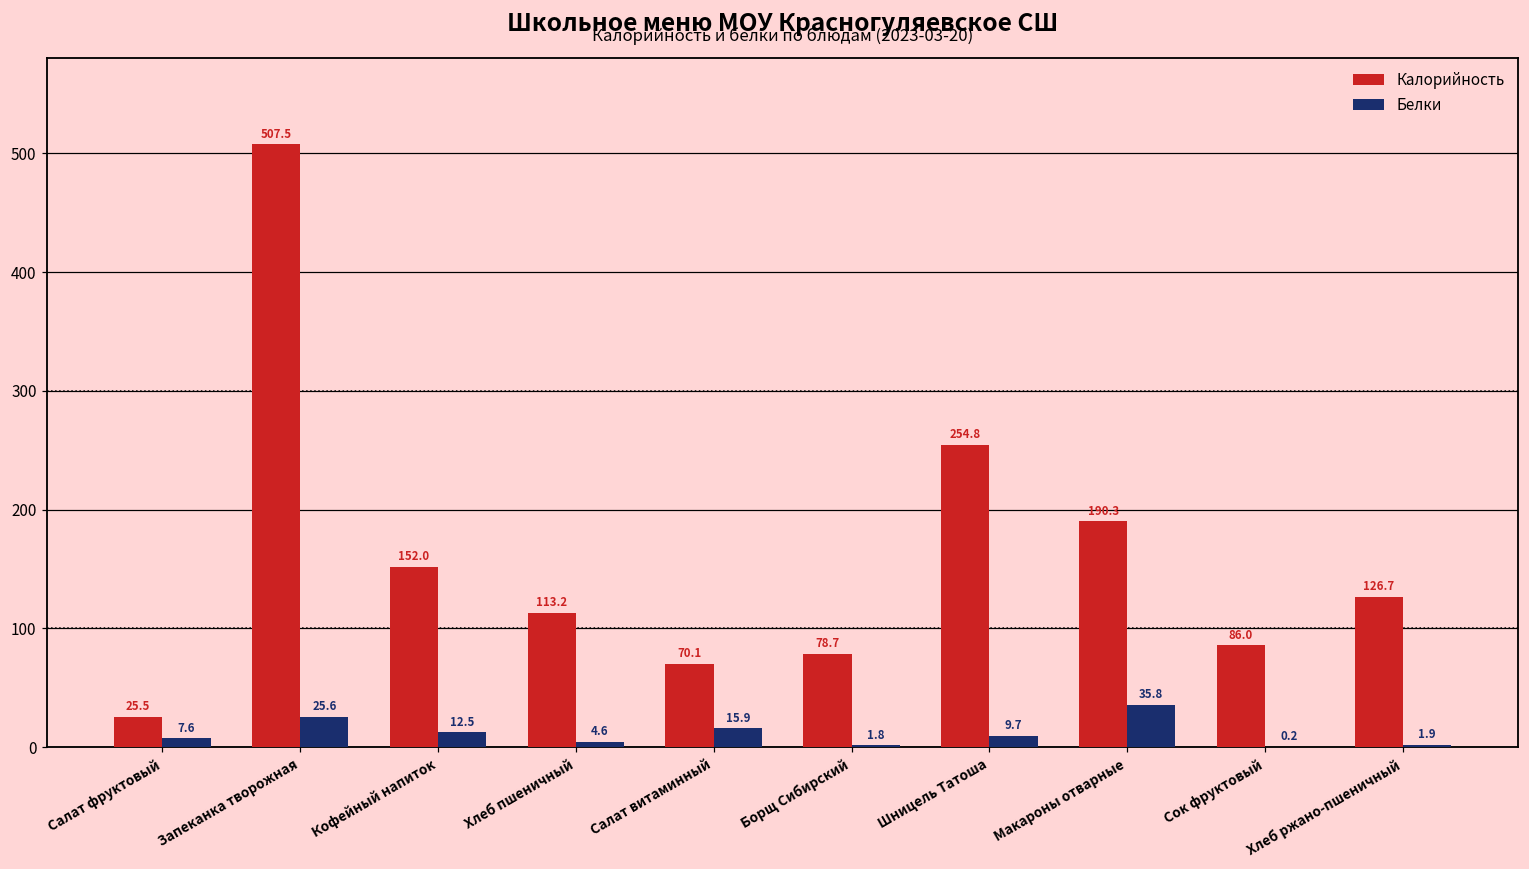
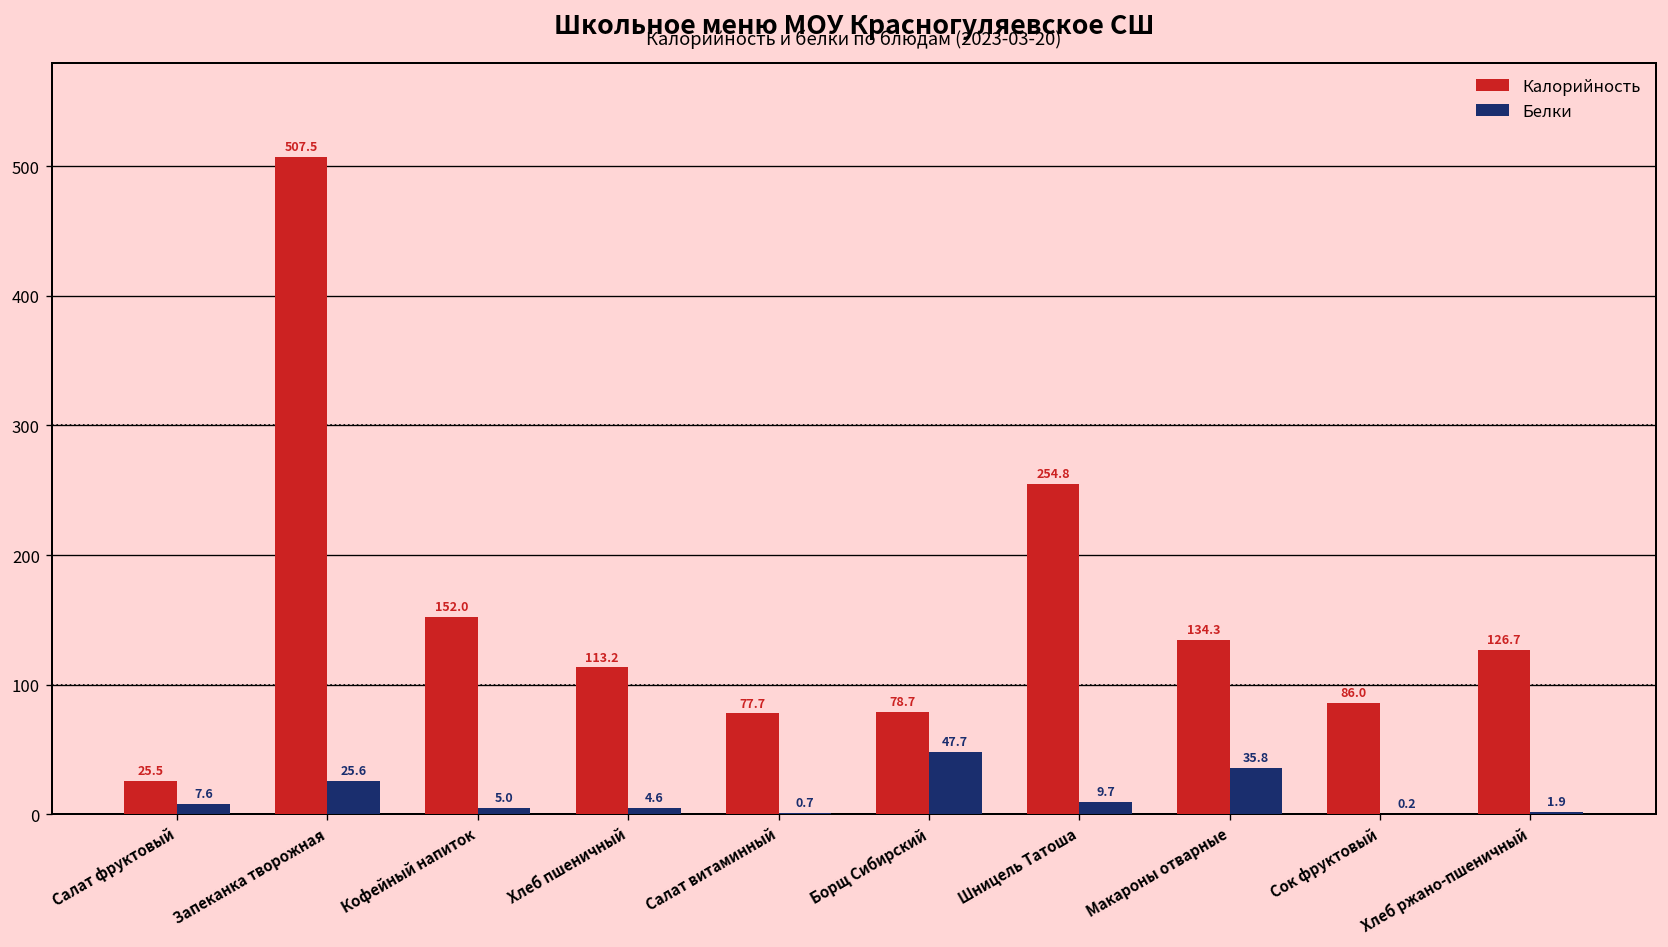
  {
    "Калорийность": {
      "Салат фруктовый": 25.5,
      "Запеканка творожная": 507.5,
      "Кофейный напиток": 152.0,
      "Хлеб пшеничный": 113.2,
-     "Салат витаминный": 70.1,
+     "Салат витаминный": 77.7,
      "Борщ Сибирский": 78.7,
      "Шницель Татоша": 254.8,
-     "Макароны отварные": 190.3,
+     "Макароны отварные": 134.3,
      "Сок фруктовый": 86.0,
      "Хлеб ржано-пшеничный": 126.7
    },
    "Белки": {
      "Салат фруктовый": 7.6,
      "Запеканка творожная": 25.6,
-     "Кофейный напиток": 12.5,
+     "Кофейный напиток": 5.0,
      "Хлеб пшеничный": 4.6,
-     "Салат витаминный": 15.9,
-     "Борщ Сибирский": 1.8,
+     "Салат витаминный": 0.7,
+     "Борщ Сибирский": 47.7,
      "Шницель Татоша": 9.7,
      "Макароны отварные": 35.8,
      "Сок фруктовый": 0.2,
      "Хлеб ржано-пшеничный": 1.9
    }
  }
